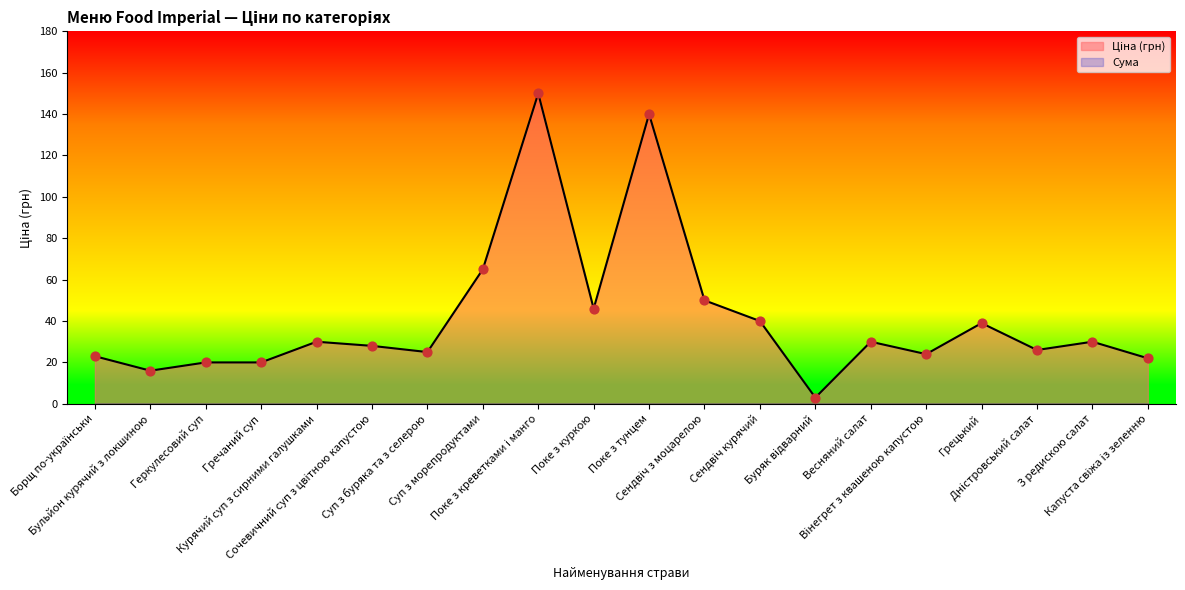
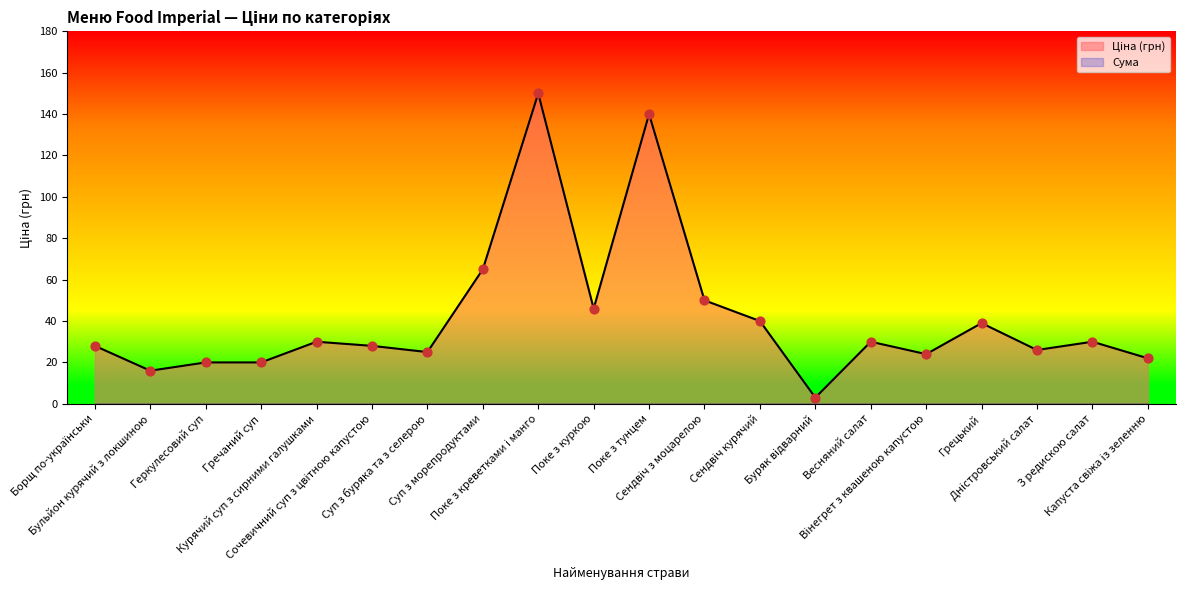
  {
    "Ціна (грн)": {
-     "Борщ по-українськи": 23,
+     "Борщ по-українськи": 28,
      "Бульйон курячий з локшиною": 16,
      "Геркулесовий суп": 20,
      "Гречаний суп": 20,
      "Курячий суп з сирними галушками": 30,
      "Сочевичний суп з цвітною капустою": 28,
      "Суп з буряка та з селерою": 25,
      "Суп з морепродуктами": 65,
      "Поке з креветками і манго": 150,
      "Поке з куркою": 46,
      "Поке з тунцем": 140,
      "Сендвіч з моцарелою": 50,
      "Сендвіч курячий": 40,
      "Буряк відварний": 3,
      "Весняний салат": 30,
      "Вінегрет з квашеною капустою": 24,
      "Грецький": 39,
      "Дністровський салат": 26,
      "З редискою салат": 30,
      "Капуста свіжа із зеленню": 22
    },
    "Сума": {
      "Борщ по-українськи": 0,
      "Бульйон курячий з локшиною": 0,
      "Геркулесовий суп": 0,
      "Гречаний суп": 0,
      "Курячий суп з сирними галушками": 0,
      "Сочевичний суп з цвітною капустою": 0,
      "Суп з буряка та з селерою": 0,
      "Суп з морепродуктами": 0,
      "Поке з креветками і манго": 0,
      "Поке з куркою": 0,
      "Поке з тунцем": 0,
      "Сендвіч з моцарелою": 0,
      "Сендвіч курячий": 0,
      "Буряк відварний": 0,
      "Весняний салат": 0,
      "Вінегрет з квашеною капустою": 0,
      "Грецький": 0,
      "Дністровський салат": 0,
      "З редискою салат": 0,
      "Капуста свіжа із зеленню": 0
    }
  }
